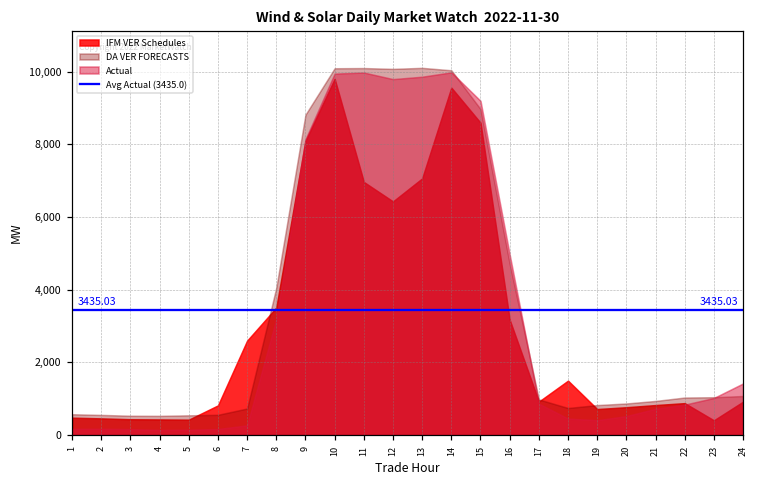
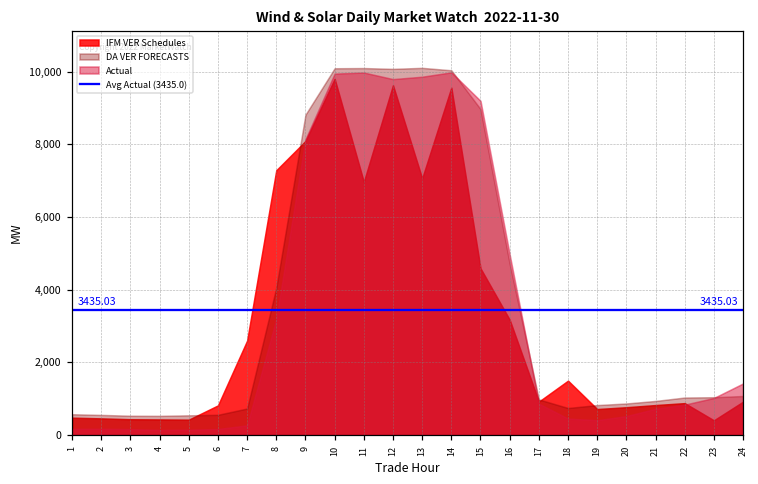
  {
    "IFM VER Schedules": {
      "1": "500",
      "2": "500",
      "3": "400",
      "4": "400",
      "5": "400",
      "6": "800",
      "7": "2,600",
-     "8": "3,500",
+     "8": "7,300",
      "10": "9,800",
      "11": "7,000",
-     "12": "6,400",
+     "12": "9,600",
      "13": "7,100",
      "14": "9,600",
-     "15": "8,600",
+     "15": "4,600",
      "16": "3,200",
      "18": "1,500",
      "19": "700",
      "20": "800",
      "21": "800",
      "23": "400",
      "24": "900"
    }
  }
